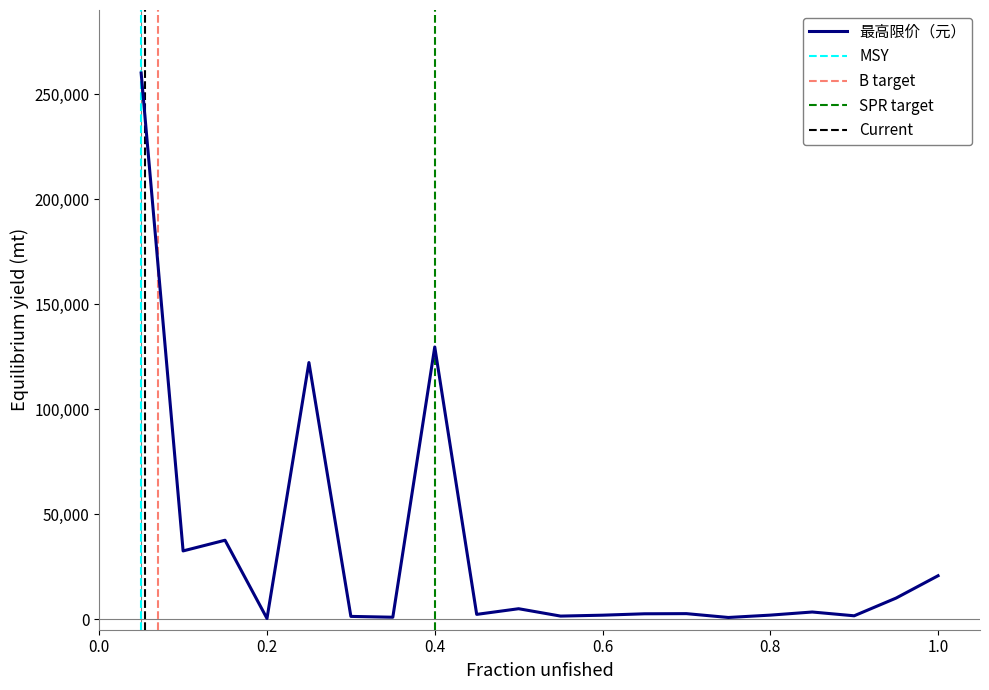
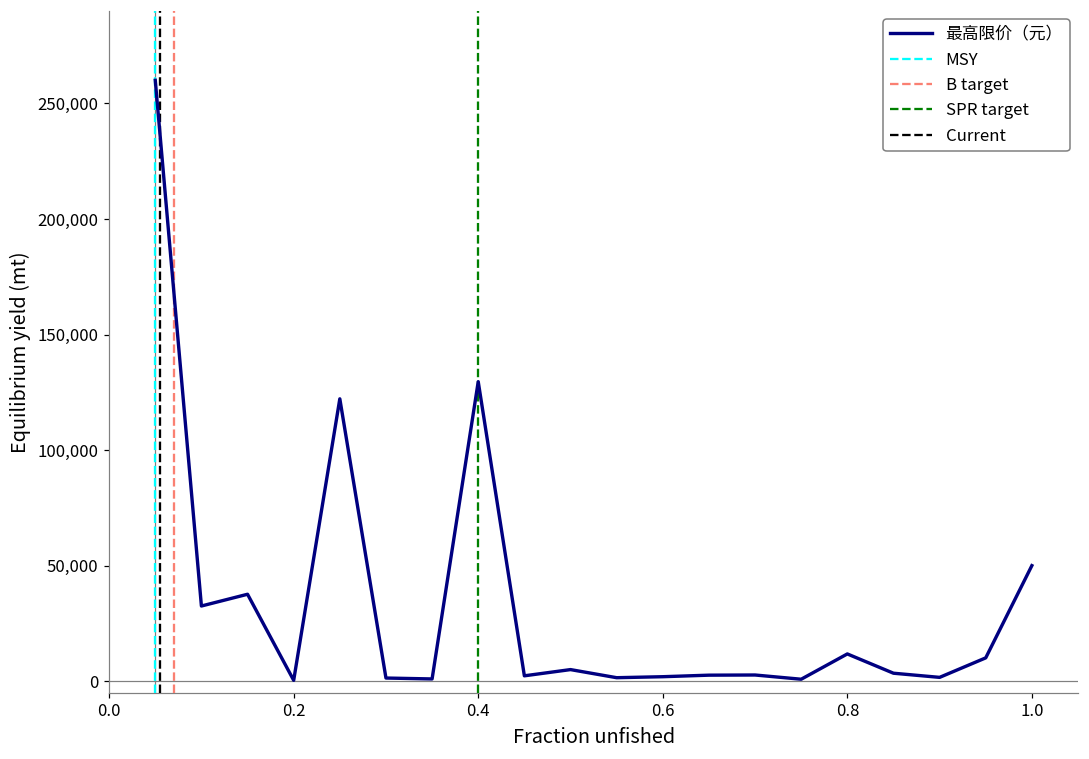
  {
    "0.2": "0",
    "0.4": "130,000",
    "0.6": "2,000",
-   "0.8": "2,000",
-   "1.0": "21,000"
+   "0.8": "12,000",
+   "1.0": "50,000"
  }
